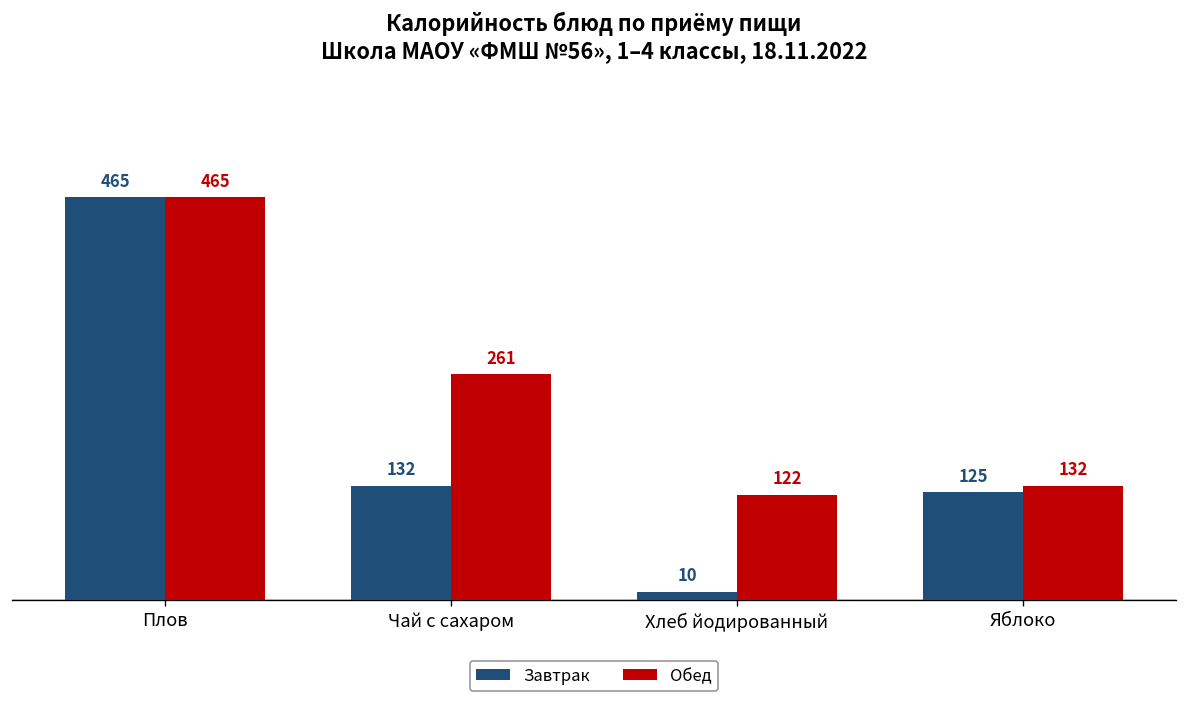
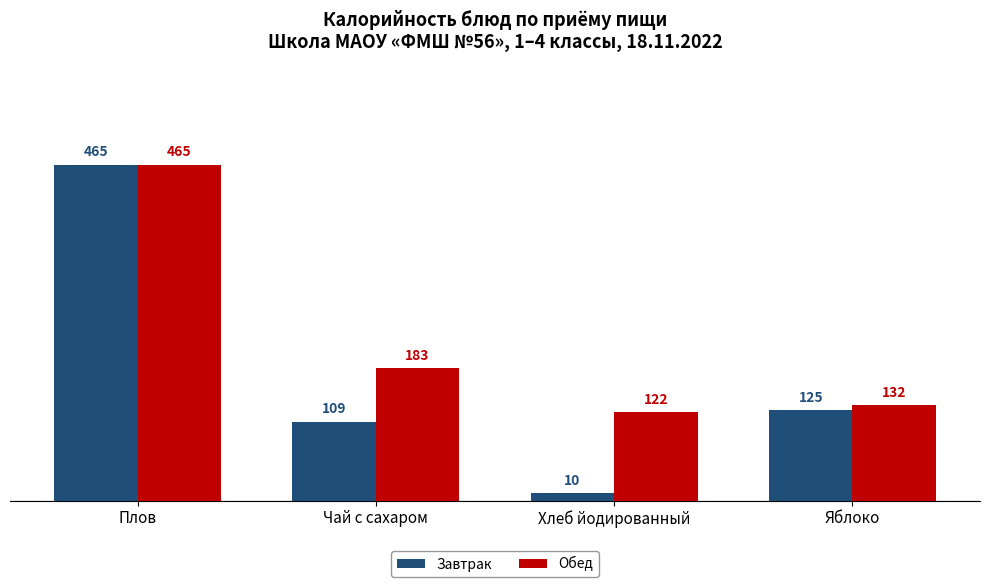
  {
    "Завтрак": {
      "Плов": 465,
-     "Чай с сахаром": 132,
+     "Чай с сахаром": 109,
      "Хлеб йодированный": 10,
      "Яблоко": 125
    },
    "Обед": {
      "Плов": 465,
-     "Чай с сахаром": 261,
+     "Чай с сахаром": 183,
      "Хлеб йодированный": 122,
      "Яблоко": 132
    }
  }
